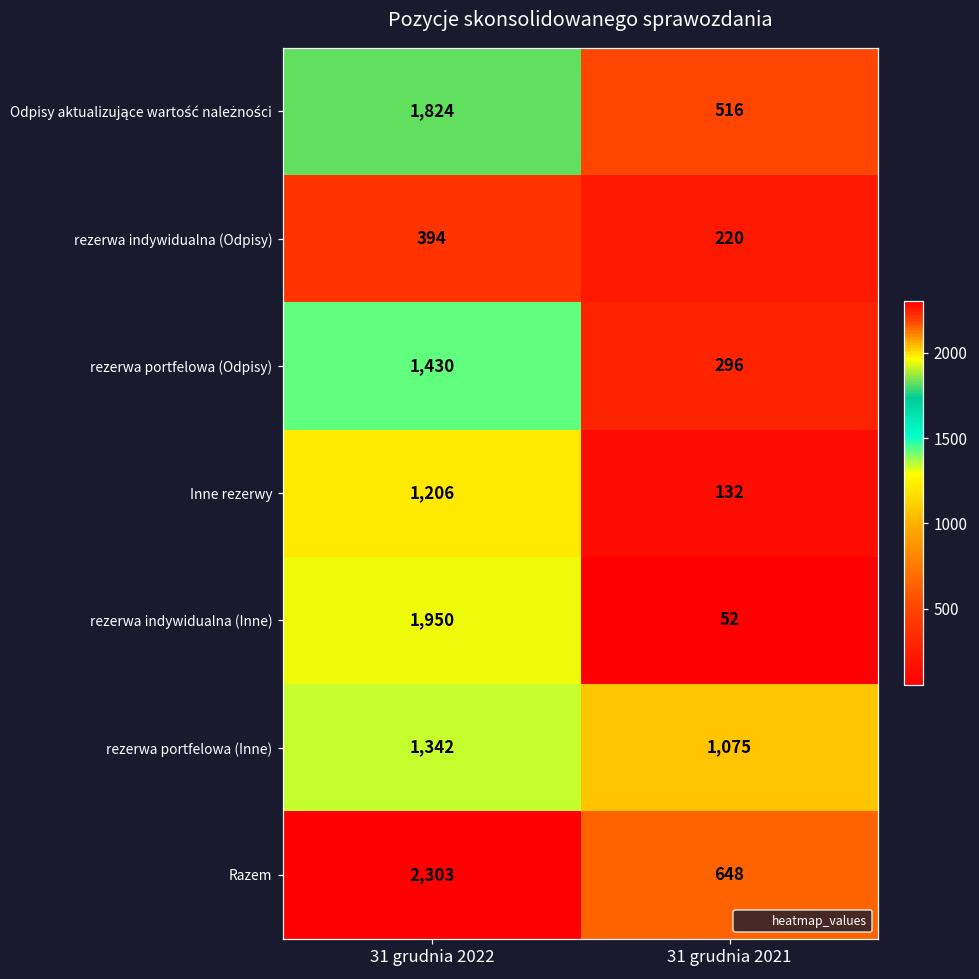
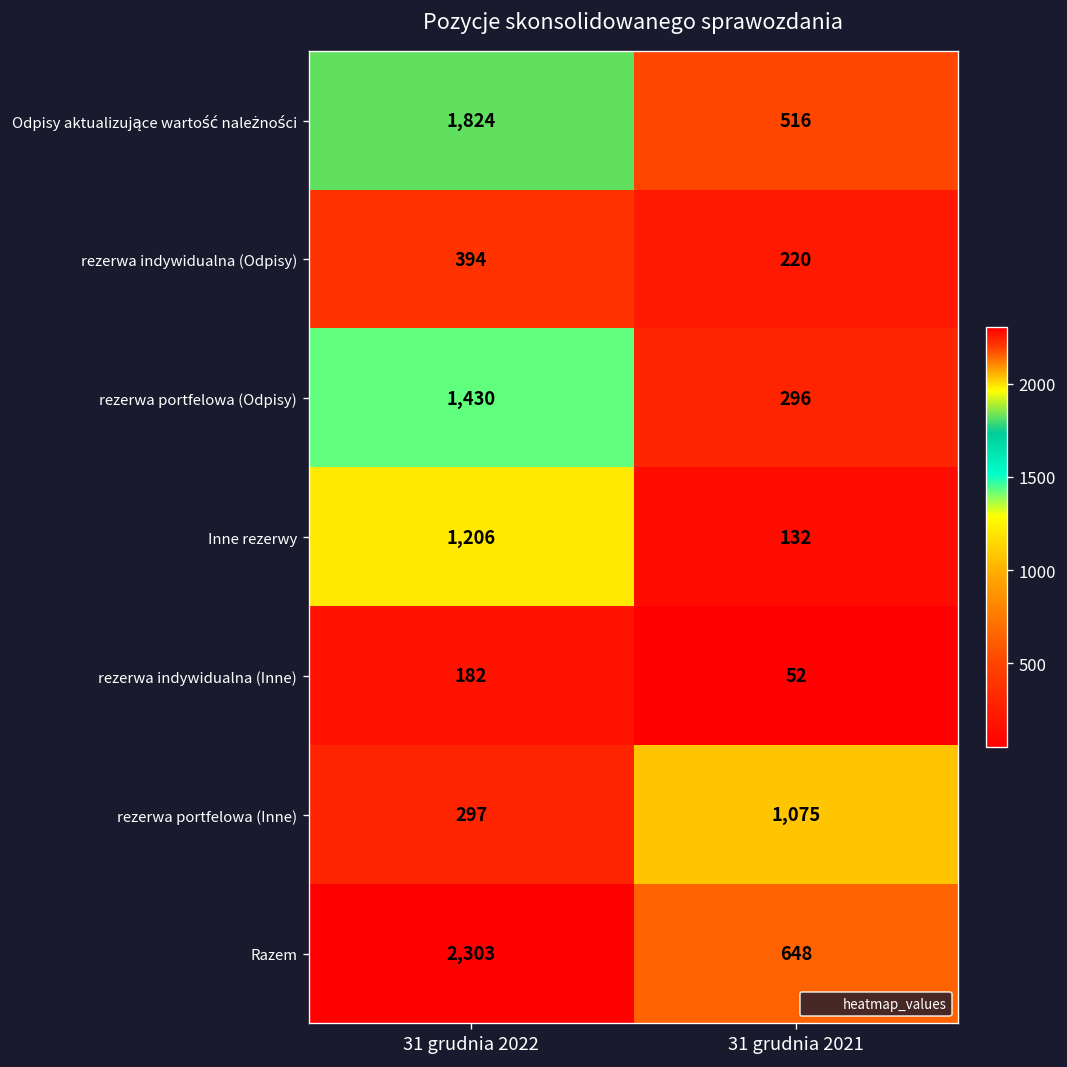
  {
    "Odpisy aktualizujące wartość należności": {
      "31 grudnia 2022": "1,824",
      "31 grudnia 2021": "516"
    },
    "rezerwa indywidualna (Odpisy)": {
      "31 grudnia 2022": "394",
      "31 grudnia 2021": "220"
    },
    "rezerwa portfelowa (Odpisy)": {
      "31 grudnia 2022": "1,430",
      "31 grudnia 2021": "296"
    },
    "Inne rezerwy": {
      "31 grudnia 2022": "1,206",
      "31 grudnia 2021": "132"
    },
    "rezerwa indywidualna (Inne)": {
-     "31 grudnia 2022": "1,950",
+     "31 grudnia 2022": "182",
      "31 grudnia 2021": "52"
    },
    "rezerwa portfelowa (Inne)": {
-     "31 grudnia 2022": "1,342",
+     "31 grudnia 2022": "297",
      "31 grudnia 2021": "1,075"
    },
    "Razem": {
      "31 grudnia 2022": "2,303",
      "31 grudnia 2021": "648"
    }
  }
